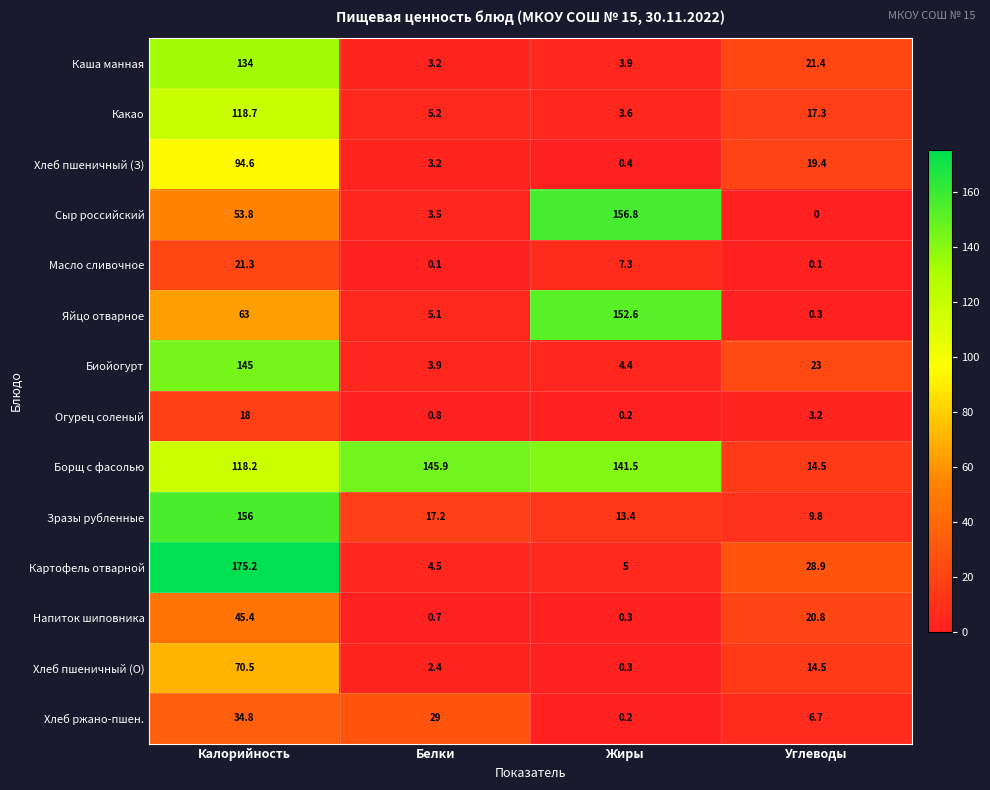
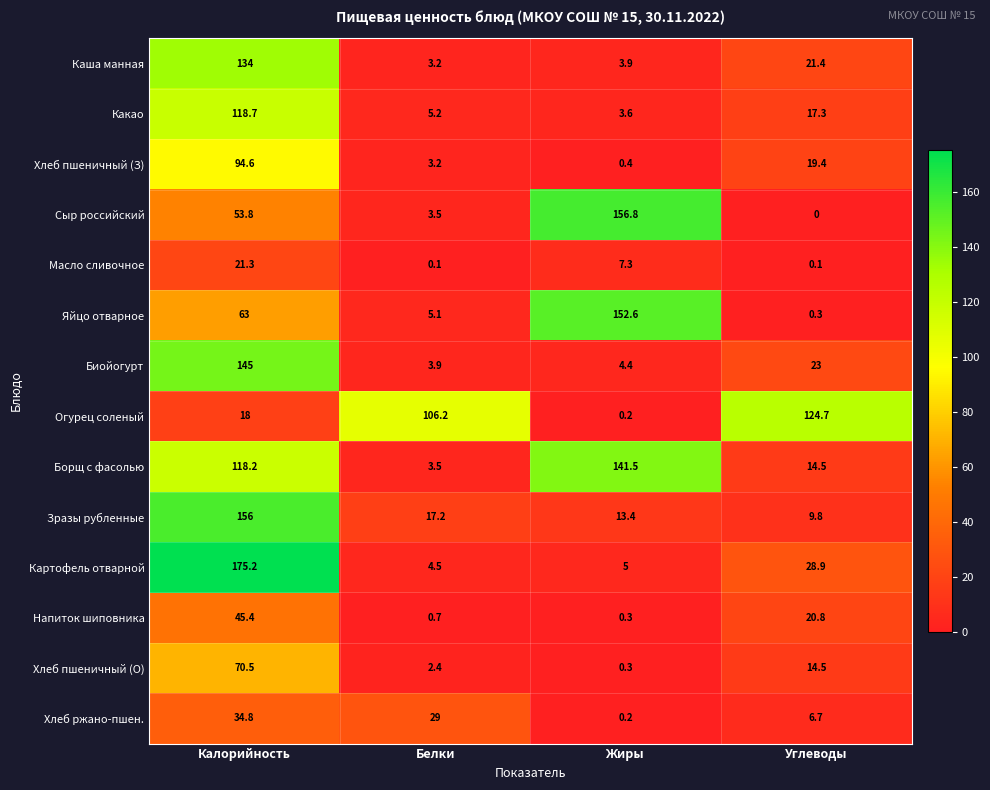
  {
    "Каша манная": {
      "Калорийность": 134,
      "Белки": 3.2,
      "Жиры": 3.9,
      "Углеводы": 21.4
    },
    "Какао": {
      "Калорийность": 118.7,
      "Белки": 5.2,
      "Жиры": 3.6,
      "Углеводы": 17.3
    },
    "Хлеб пшеничный (З)": {
      "Калорийность": 94.6,
      "Белки": 3.2,
      "Жиры": 0.4,
      "Углеводы": 19.4
    },
    "Сыр российский": {
      "Калорийность": 53.8,
      "Белки": 3.5,
      "Жиры": 156.8,
      "Углеводы": 0
    },
    "Масло сливочное": {
      "Калорийность": 21.3,
      "Белки": 0.1,
      "Жиры": 7.3,
      "Углеводы": 0.1
    },
    "Яйцо отварное": {
      "Калорийность": 63,
      "Белки": 5.1,
      "Жиры": 152.6,
      "Углеводы": 0.3
    },
    "Биойогурт": {
      "Калорийность": 145,
      "Белки": 3.9,
      "Жиры": 4.4,
      "Углеводы": 23
    },
    "Огурец соленый": {
      "Калорийность": 18,
-     "Белки": 0.8,
+     "Белки": 106.2,
      "Жиры": 0.2,
-     "Углеводы": 3.2
+     "Углеводы": 124.7
    },
    "Борщ с фасолью": {
      "Калорийность": 118.2,
-     "Белки": 145.9,
+     "Белки": 3.5,
      "Жиры": 141.5,
      "Углеводы": 14.5
    },
    "Зразы рубленные": {
      "Калорийность": 156,
      "Белки": 17.2,
      "Жиры": 13.4,
      "Углеводы": 9.8
    },
    "Картофель отварной": {
      "Калорийность": 175.2,
      "Белки": 4.5,
      "Жиры": 5,
      "Углеводы": 28.9
    },
    "Напиток шиповника": {
      "Калорийность": 45.4,
      "Белки": 0.7,
      "Жиры": 0.3,
      "Углеводы": 20.8
    },
    "Хлеб пшеничный (О)": {
      "Калорийность": 70.5,
      "Белки": 2.4,
      "Жиры": 0.3,
      "Углеводы": 14.5
    },
    "Хлеб ржано-пшен.": {
      "Калорийность": 34.8,
      "Белки": 29,
      "Жиры": 0.2,
      "Углеводы": 6.7
    }
  }
